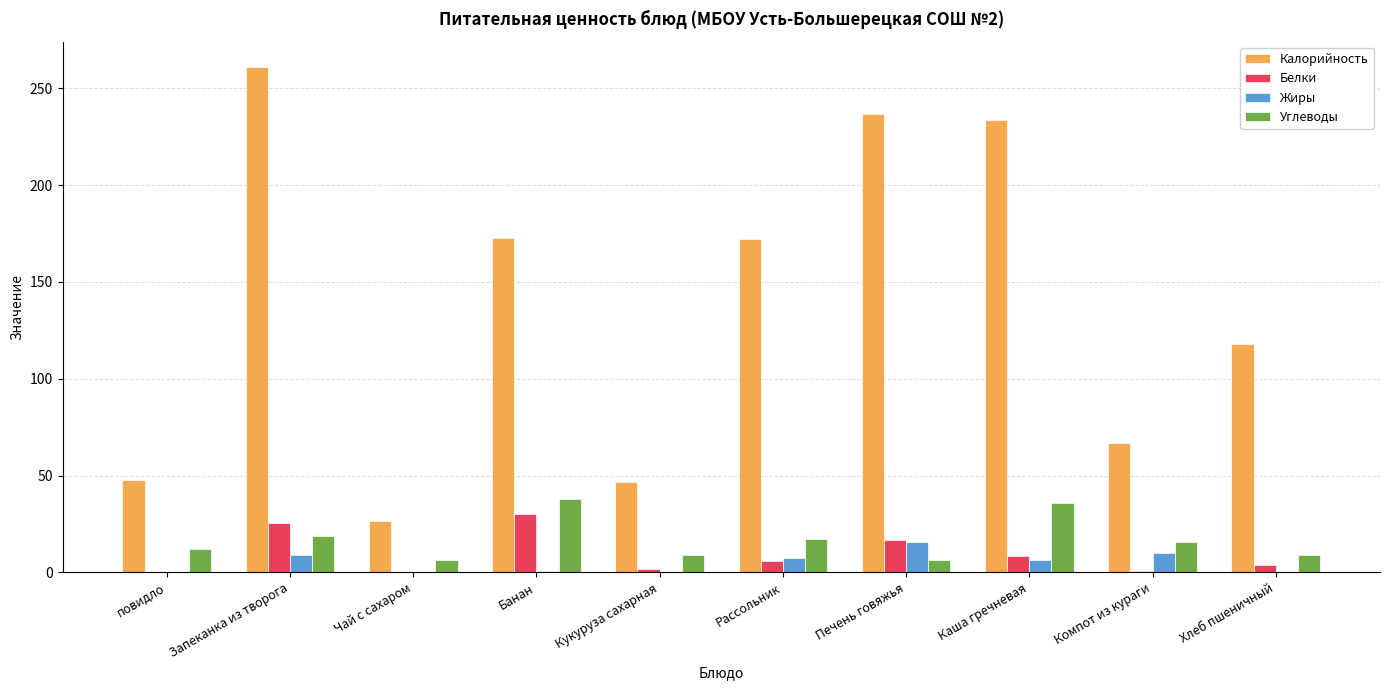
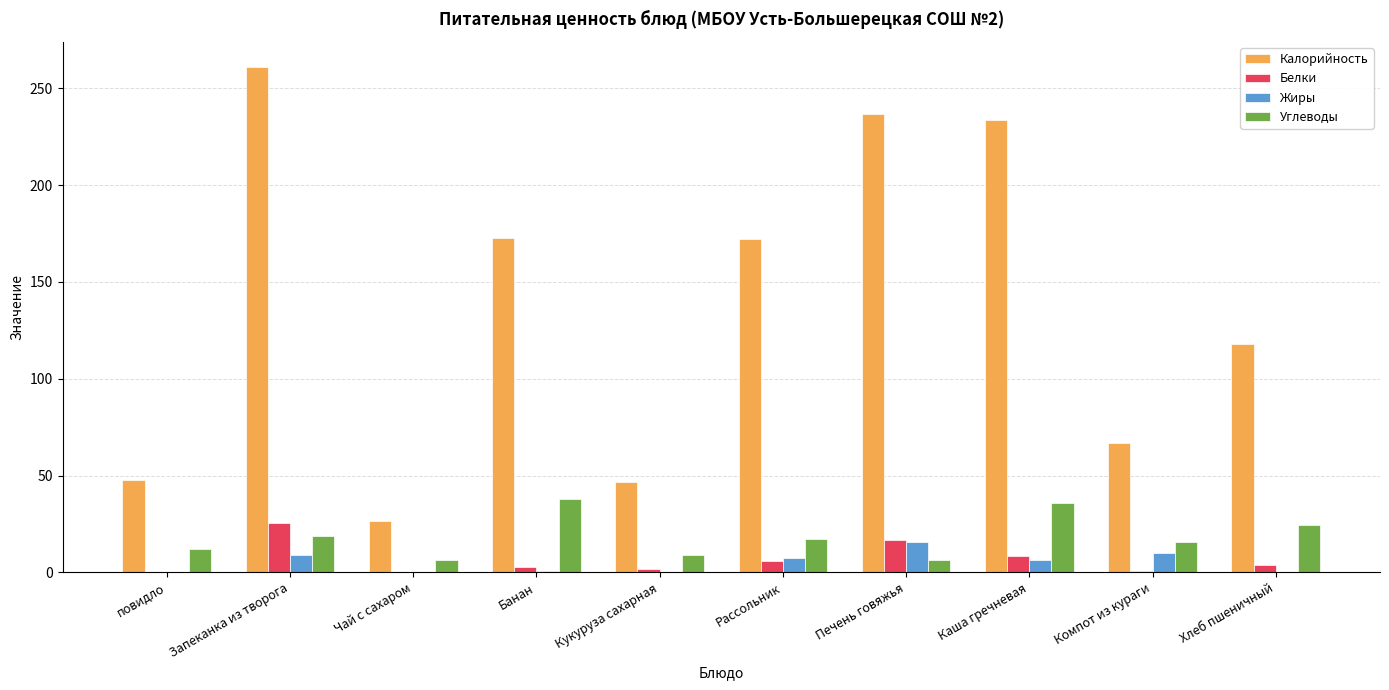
  {
    "Калорийность": {
      "повидло": 48,
      "Запеканка из творога": 261,
      "Чай с сахаром": 27,
      "Банан": 173,
      "Кукуруза сахарная": 47,
      "Рассольник": 172,
      "Печень говяжья": 237,
      "Каша гречневая": 234,
      "Компот из кураги": 67,
      "Хлеб пшеничный": 118
    },
    "Белки": {
      "повидло": 0,
      "Запеканка из творога": 26,
-     "Банан": 30,
+     "Банан": 3,
      "Кукуруза сахарная": 2,
      "Рассольник": 6,
      "Печень говяжья": 17,
      "Каша гречневая": 8,
      "Хлеб пшеничный": 4
    },
    "Жиры": {
      "повидло": 0,
      "Запеканка из творога": 9,
      "Рассольник": 7,
      "Печень говяжья": 16,
      "Каша гречневая": 6,
      "Компот из кураги": 10
    },
    "Углеводы": {
      "повидло": 12,
      "Запеканка из творога": 19,
      "Чай с сахаром": 7,
      "Банан": 38,
      "Кукуруза сахарная": 9,
      "Рассольник": 17,
      "Печень говяжья": 7,
      "Каша гречневая": 36,
      "Компот из кураги": 16,
-     "Хлеб пшеничный": 9
+     "Хлеб пшеничный": 25
    }
  }
